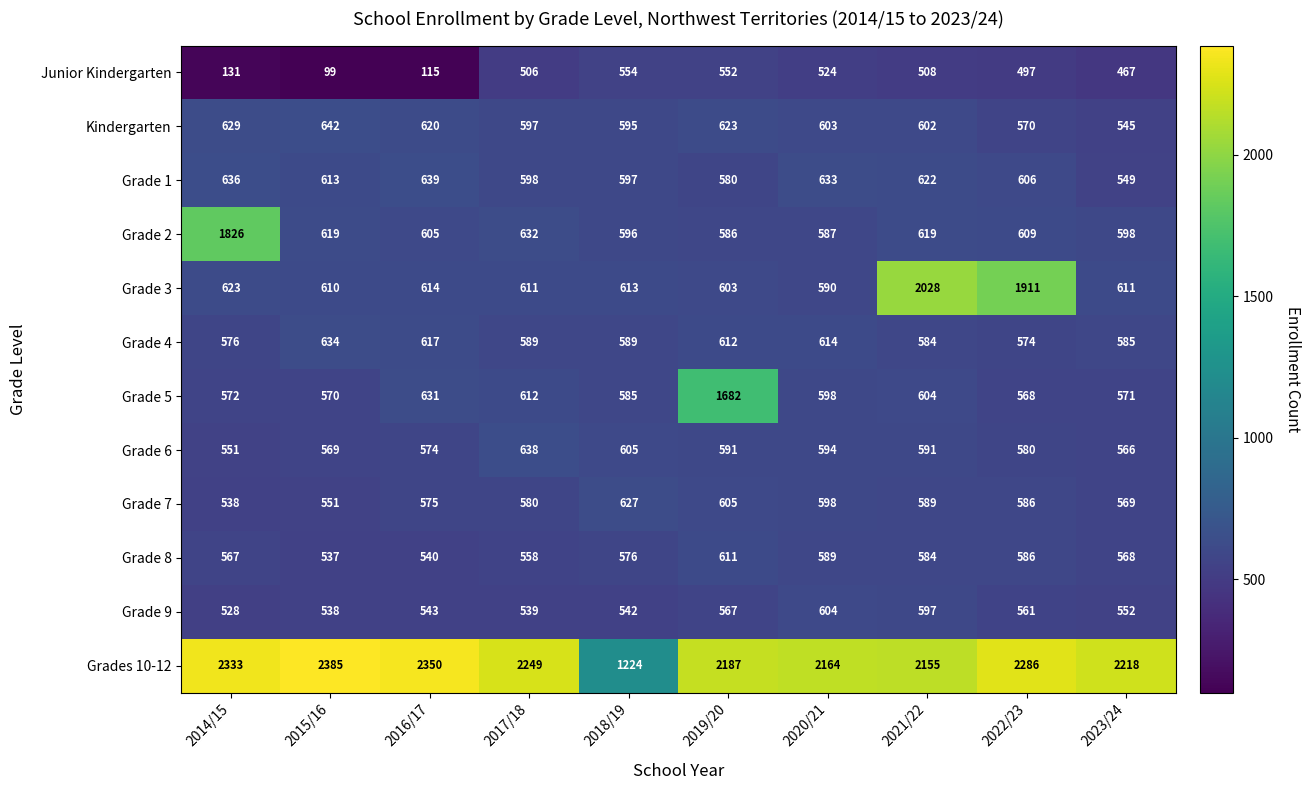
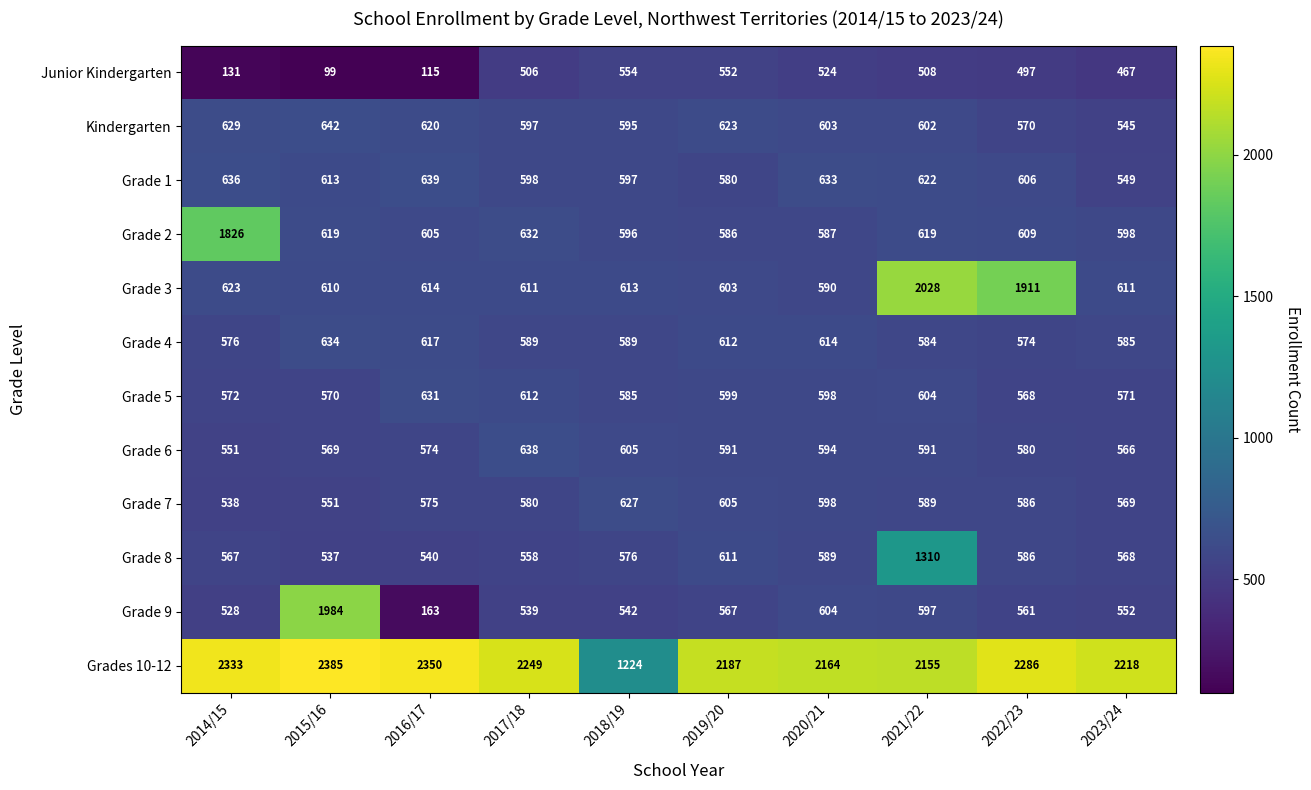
  {
    "Junior Kindergarten": {
      "2014/15": 131,
      "2015/16": 99,
      "2016/17": 115,
      "2017/18": 506,
      "2018/19": 554,
      "2019/20": 552,
      "2020/21": 524,
      "2021/22": 508,
      "2022/23": 497,
      "2023/24": 467
    },
    "Kindergarten": {
      "2014/15": 629,
      "2015/16": 642,
      "2016/17": 620,
      "2017/18": 597,
      "2018/19": 595,
      "2019/20": 623,
      "2020/21": 603,
      "2021/22": 602,
      "2022/23": 570,
      "2023/24": 545
    },
    "Grade 1": {
      "2014/15": 636,
      "2015/16": 613,
      "2016/17": 639,
      "2017/18": 598,
      "2018/19": 597,
      "2019/20": 580,
      "2020/21": 633,
      "2021/22": 622,
      "2022/23": 606,
      "2023/24": 549
    },
    "Grade 2": {
      "2014/15": 1826,
      "2015/16": 619,
      "2016/17": 605,
      "2017/18": 632,
      "2018/19": 596,
      "2019/20": 586,
      "2020/21": 587,
      "2021/22": 619,
      "2022/23": 609,
      "2023/24": 598
    },
    "Grade 3": {
      "2014/15": 623,
      "2015/16": 610,
      "2016/17": 614,
      "2017/18": 611,
      "2018/19": 613,
      "2019/20": 603,
      "2020/21": 590,
      "2021/22": 2028,
      "2022/23": 1911,
      "2023/24": 611
    },
    "Grade 4": {
      "2014/15": 576,
      "2015/16": 634,
      "2016/17": 617,
      "2017/18": 589,
      "2018/19": 589,
      "2019/20": 612,
      "2020/21": 614,
      "2021/22": 584,
      "2022/23": 574,
      "2023/24": 585
    },
    "Grade 5": {
      "2014/15": 572,
      "2015/16": 570,
      "2016/17": 631,
      "2017/18": 612,
      "2018/19": 585,
-     "2019/20": 1682,
+     "2019/20": 599,
      "2020/21": 598,
      "2021/22": 604,
      "2022/23": 568,
      "2023/24": 571
    },
    "Grade 6": {
      "2014/15": 551,
      "2015/16": 569,
      "2016/17": 574,
      "2017/18": 638,
      "2018/19": 605,
      "2019/20": 591,
      "2020/21": 594,
      "2021/22": 591,
      "2022/23": 580,
      "2023/24": 566
    },
    "Grade 7": {
      "2014/15": 538,
      "2015/16": 551,
      "2016/17": 575,
      "2017/18": 580,
      "2018/19": 627,
      "2019/20": 605,
      "2020/21": 598,
      "2021/22": 589,
      "2022/23": 586,
      "2023/24": 569
    },
    "Grade 8": {
      "2014/15": 567,
      "2015/16": 537,
      "2016/17": 540,
      "2017/18": 558,
      "2018/19": 576,
      "2019/20": 611,
      "2020/21": 589,
-     "2021/22": 584,
+     "2021/22": 1310,
      "2022/23": 586,
      "2023/24": 568
    },
    "Grade 9": {
      "2014/15": 528,
-     "2015/16": 538,
-     "2016/17": 543,
+     "2015/16": 1984,
+     "2016/17": 163,
      "2017/18": 539,
      "2018/19": 542,
      "2019/20": 567,
      "2020/21": 604,
      "2021/22": 597,
      "2022/23": 561,
      "2023/24": 552
    },
    "Grades 10-12": {
      "2014/15": 2333,
      "2015/16": 2385,
      "2016/17": 2350,
      "2017/18": 2249,
      "2018/19": 1224,
      "2019/20": 2187,
      "2020/21": 2164,
      "2021/22": 2155,
      "2022/23": 2286,
      "2023/24": 2218
    }
  }
